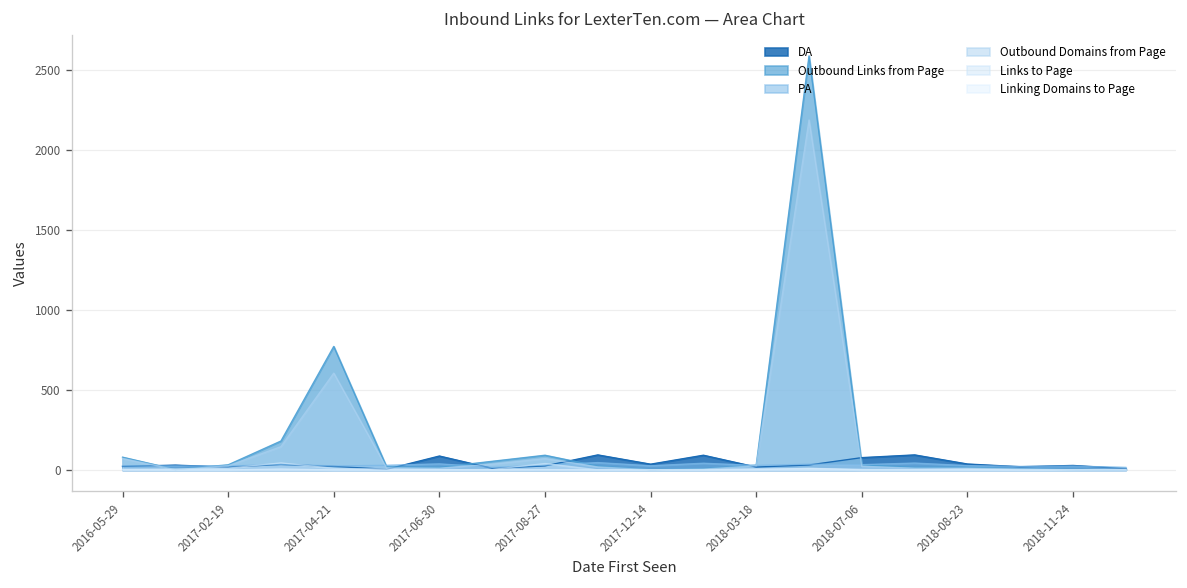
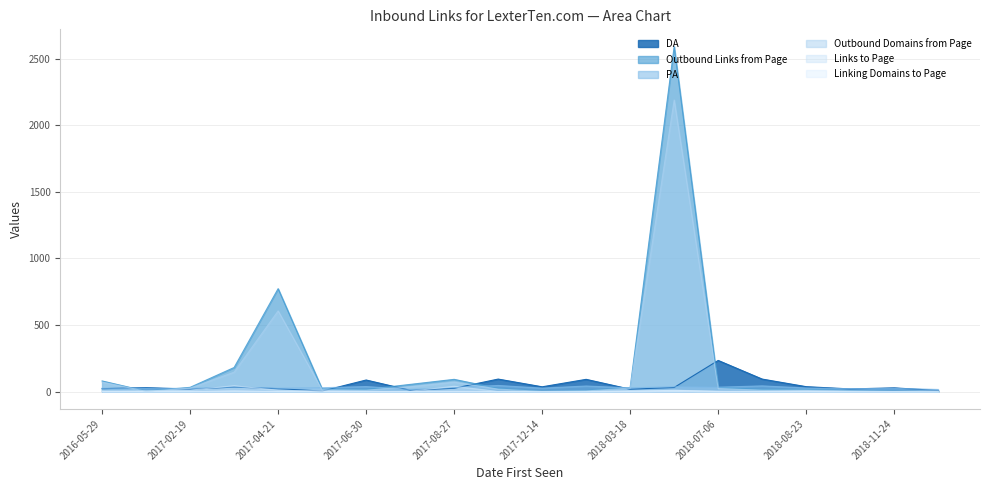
  {
    "DA": {
      "2017-06-30": 90,
-     "2018-07-06": 80
+     "2018-07-06": 230
    }
  }
